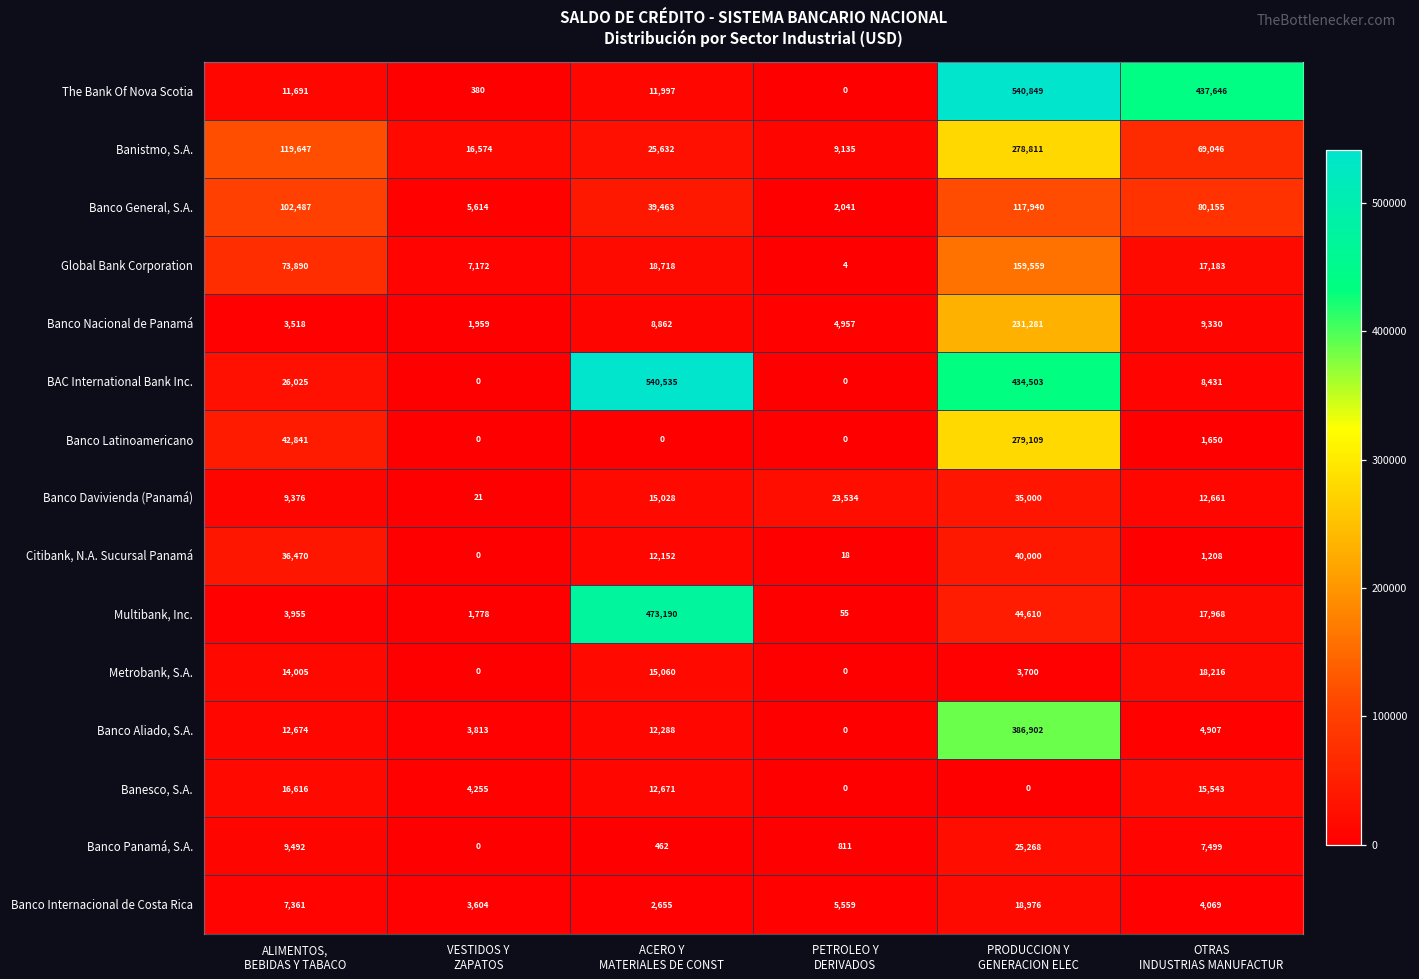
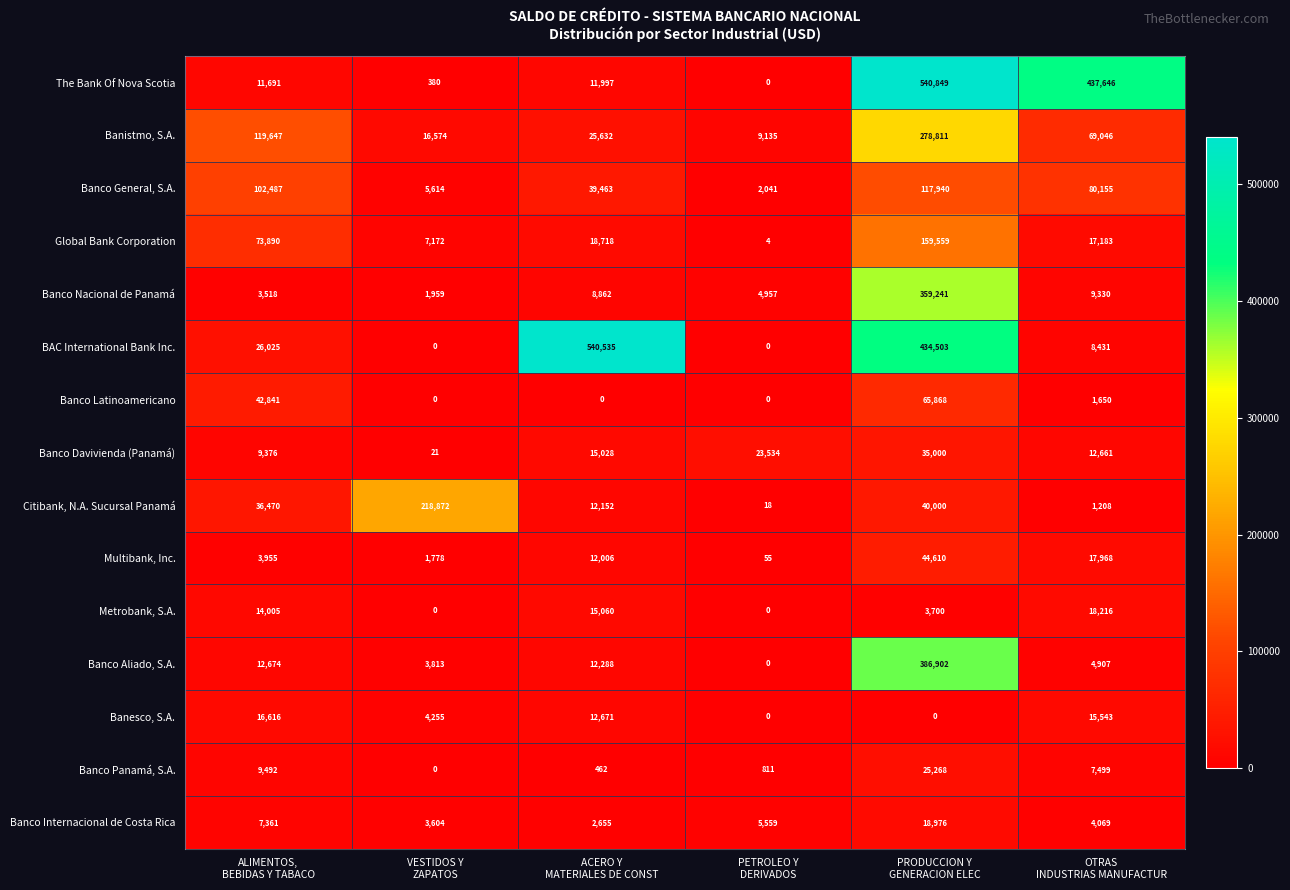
  {
    "The Bank Of Nova Scotia": {
      "ALIMENTOS, BEBIDAS Y TABACO": "11,691",
      "VESTIDOS Y ZAPATOS": "380",
      "ACERO Y MATERIALES DE CONST": "11,997",
      "PETROLEO Y DERIVADOS": "0",
      "PRODUCCION Y GENERACION ELEC": "540,849",
      "OTRAS INDUSTRIAS MANUFACTUR": "437,646"
    },
    "Banistmo, S.A.": {
      "ALIMENTOS, BEBIDAS Y TABACO": "119,647",
      "VESTIDOS Y ZAPATOS": "16,574",
      "ACERO Y MATERIALES DE CONST": "25,632",
      "PETROLEO Y DERIVADOS": "9,135",
      "PRODUCCION Y GENERACION ELEC": "278,811",
      "OTRAS INDUSTRIAS MANUFACTUR": "69,046"
    },
    "Banco General, S.A.": {
      "ALIMENTOS, BEBIDAS Y TABACO": "102,487",
      "VESTIDOS Y ZAPATOS": "5,614",
      "ACERO Y MATERIALES DE CONST": "39,463",
      "PETROLEO Y DERIVADOS": "2,041",
      "PRODUCCION Y GENERACION ELEC": "117,940",
      "OTRAS INDUSTRIAS MANUFACTUR": "80,155"
    },
    "Global Bank Corporation": {
      "ALIMENTOS, BEBIDAS Y TABACO": "73,890",
      "VESTIDOS Y ZAPATOS": "7,172",
      "ACERO Y MATERIALES DE CONST": "18,718",
      "PETROLEO Y DERIVADOS": "4",
      "PRODUCCION Y GENERACION ELEC": "159,559",
      "OTRAS INDUSTRIAS MANUFACTUR": "17,183"
    },
    "Banco Nacional de Panamá": {
      "ALIMENTOS, BEBIDAS Y TABACO": "3,518",
      "VESTIDOS Y ZAPATOS": "1,959",
      "ACERO Y MATERIALES DE CONST": "8,862",
      "PETROLEO Y DERIVADOS": "4,957",
-     "PRODUCCION Y GENERACION ELEC": "231,281",
+     "PRODUCCION Y GENERACION ELEC": "359,241",
      "OTRAS INDUSTRIAS MANUFACTUR": "9,330"
    },
    "BAC International Bank Inc.": {
      "ALIMENTOS, BEBIDAS Y TABACO": "26,025",
      "VESTIDOS Y ZAPATOS": "0",
      "ACERO Y MATERIALES DE CONST": "540,535",
      "PETROLEO Y DERIVADOS": "0",
      "PRODUCCION Y GENERACION ELEC": "434,503",
      "OTRAS INDUSTRIAS MANUFACTUR": "8,431"
    },
    "Banco Latinoamericano": {
      "ALIMENTOS, BEBIDAS Y TABACO": "42,841",
      "VESTIDOS Y ZAPATOS": "0",
      "ACERO Y MATERIALES DE CONST": "0",
      "PETROLEO Y DERIVADOS": "0",
-     "PRODUCCION Y GENERACION ELEC": "279,109",
+     "PRODUCCION Y GENERACION ELEC": "65,868",
      "OTRAS INDUSTRIAS MANUFACTUR": "1,650"
    },
    "Banco Davivienda (Panamá)": {
      "ALIMENTOS, BEBIDAS Y TABACO": "9,376",
      "VESTIDOS Y ZAPATOS": "21",
      "ACERO Y MATERIALES DE CONST": "15,028",
      "PETROLEO Y DERIVADOS": "23,534",
      "PRODUCCION Y GENERACION ELEC": "35,000",
      "OTRAS INDUSTRIAS MANUFACTUR": "12,661"
    },
    "Citibank, N.A. Sucursal Panamá": {
      "ALIMENTOS, BEBIDAS Y TABACO": "36,470",
-     "VESTIDOS Y ZAPATOS": "0",
+     "VESTIDOS Y ZAPATOS": "218,872",
      "ACERO Y MATERIALES DE CONST": "12,152",
      "PETROLEO Y DERIVADOS": "18",
      "PRODUCCION Y GENERACION ELEC": "40,000",
      "OTRAS INDUSTRIAS MANUFACTUR": "1,208"
    },
    "Multibank, Inc.": {
      "ALIMENTOS, BEBIDAS Y TABACO": "3,955",
      "VESTIDOS Y ZAPATOS": "1,778",
-     "ACERO Y MATERIALES DE CONST": "473,190",
+     "ACERO Y MATERIALES DE CONST": "12,006",
      "PETROLEO Y DERIVADOS": "55",
      "PRODUCCION Y GENERACION ELEC": "44,610",
      "OTRAS INDUSTRIAS MANUFACTUR": "17,968"
    },
    "Metrobank, S.A.": {
      "ALIMENTOS, BEBIDAS Y TABACO": "14,005",
      "VESTIDOS Y ZAPATOS": "0",
      "ACERO Y MATERIALES DE CONST": "15,060",
      "PETROLEO Y DERIVADOS": "0",
      "PRODUCCION Y GENERACION ELEC": "3,700",
      "OTRAS INDUSTRIAS MANUFACTUR": "18,216"
    },
    "Banco Aliado, S.A.": {
      "ALIMENTOS, BEBIDAS Y TABACO": "12,674",
      "VESTIDOS Y ZAPATOS": "3,813",
      "ACERO Y MATERIALES DE CONST": "12,288",
      "PETROLEO Y DERIVADOS": "0",
      "PRODUCCION Y GENERACION ELEC": "386,902",
      "OTRAS INDUSTRIAS MANUFACTUR": "4,907"
    },
    "Banesco, S.A.": {
      "ALIMENTOS, BEBIDAS Y TABACO": "16,616",
      "VESTIDOS Y ZAPATOS": "4,255",
      "ACERO Y MATERIALES DE CONST": "12,671",
      "PETROLEO Y DERIVADOS": "0",
      "PRODUCCION Y GENERACION ELEC": "0",
      "OTRAS INDUSTRIAS MANUFACTUR": "15,543"
    },
    "Banco Panamá, S.A.": {
      "ALIMENTOS, BEBIDAS Y TABACO": "9,492",
      "VESTIDOS Y ZAPATOS": "0",
      "ACERO Y MATERIALES DE CONST": "462",
      "PETROLEO Y DERIVADOS": "811",
      "PRODUCCION Y GENERACION ELEC": "25,268",
      "OTRAS INDUSTRIAS MANUFACTUR": "7,499"
    },
    "Banco Internacional de Costa Rica": {
      "ALIMENTOS, BEBIDAS Y TABACO": "7,361",
      "VESTIDOS Y ZAPATOS": "3,604",
      "ACERO Y MATERIALES DE CONST": "2,655",
      "PETROLEO Y DERIVADOS": "5,559",
      "PRODUCCION Y GENERACION ELEC": "18,976",
      "OTRAS INDUSTRIAS MANUFACTUR": "4,069"
    }
  }
